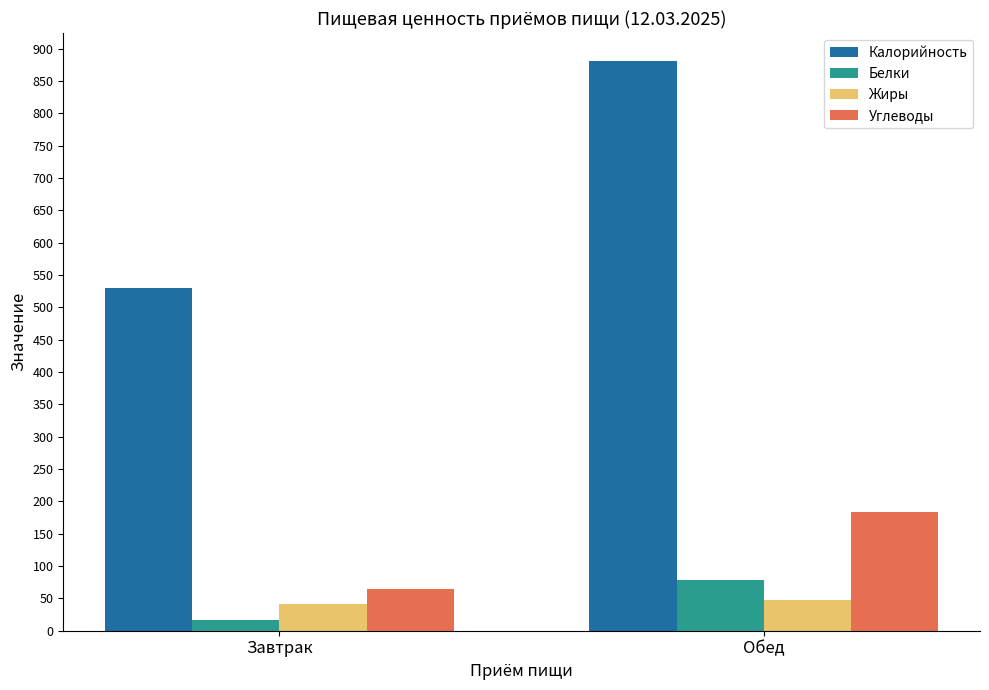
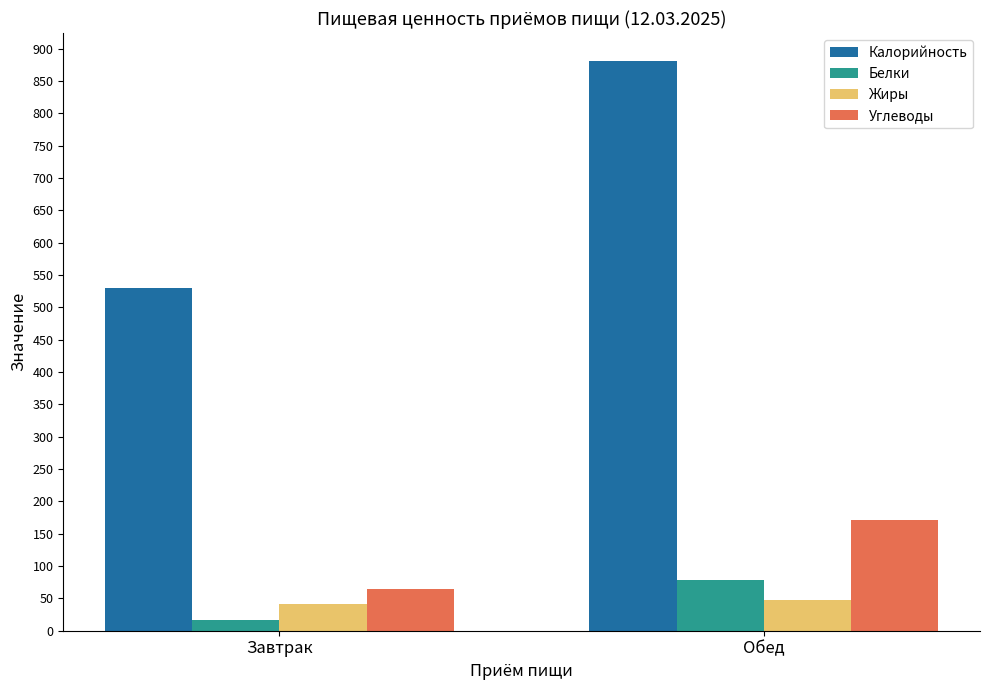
  {
    "Жиры": {
      "Завтрак": 40,
      "Обед": 50
    },
    "Углеводы": {
      "Завтрак": 70,
-     "Обед": 180
+     "Обед": 170
    }
  }
